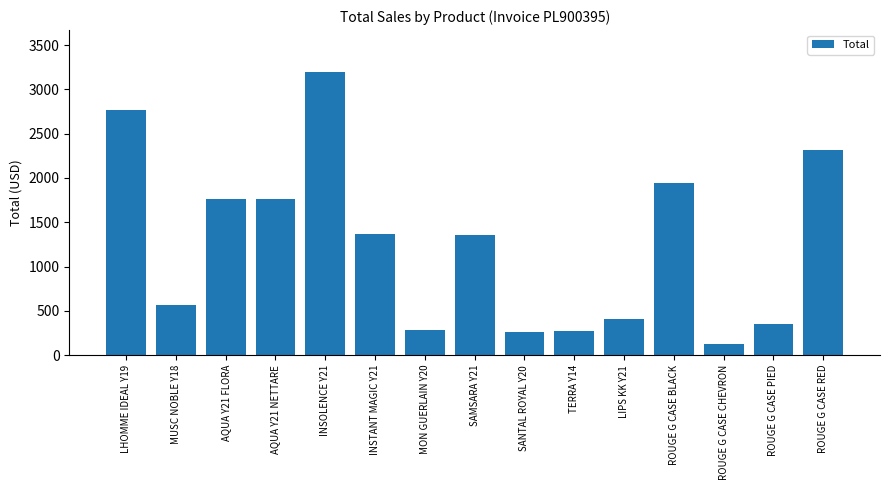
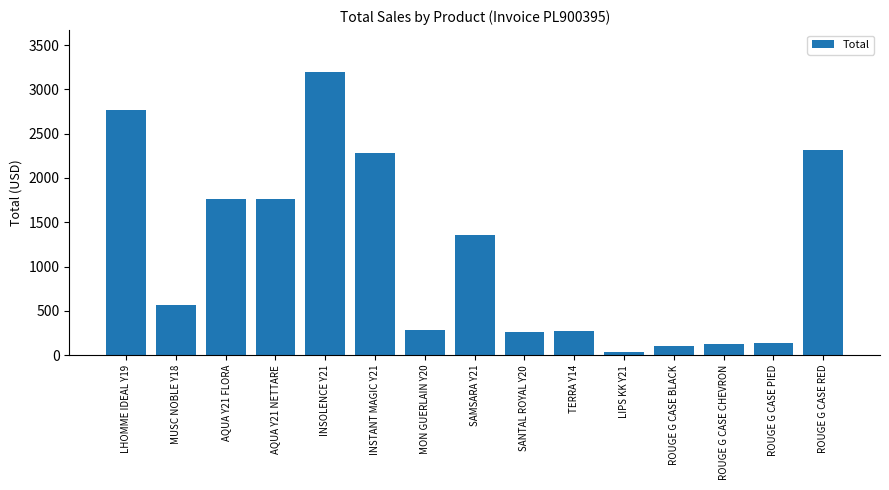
  {
    "LHOMME IDEAL Y19": 2800,
    "MUSC NOBLE Y18": 600,
    "AQUA Y21 FLORA": 1800,
    "AQUA Y21 NETTARE": 1800,
    "INSOLENCE Y21": 3200,
-   "INSTANT MAGIC Y21": 1400,
+   "INSTANT MAGIC Y21": 2300,
    "MON GUERLAIN Y20": 300,
    "SAMSARA Y21": 1400,
    "SANTAL ROYAL Y20": 300,
    "TERRA Y14": 300,
-   "LIPS KK Y21": 400,
-   "ROUGE G CASE BLACK": 1900,
+   "LIPS KK Y21": 0,
+   "ROUGE G CASE BLACK": 100,
    "ROUGE G CASE CHEVRON": 100,
-   "ROUGE G CASE PIED": 400,
+   "ROUGE G CASE PIED": 100,
    "ROUGE G CASE RED": 2300
  }
